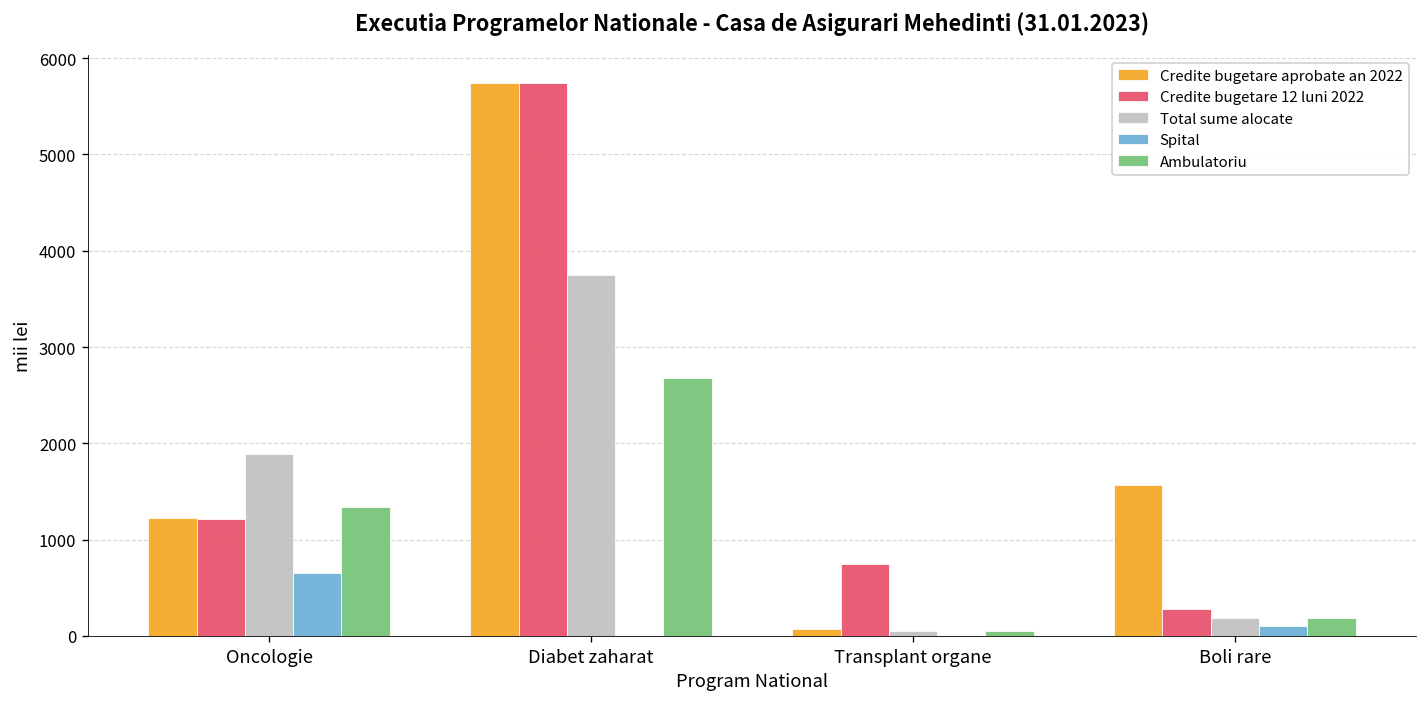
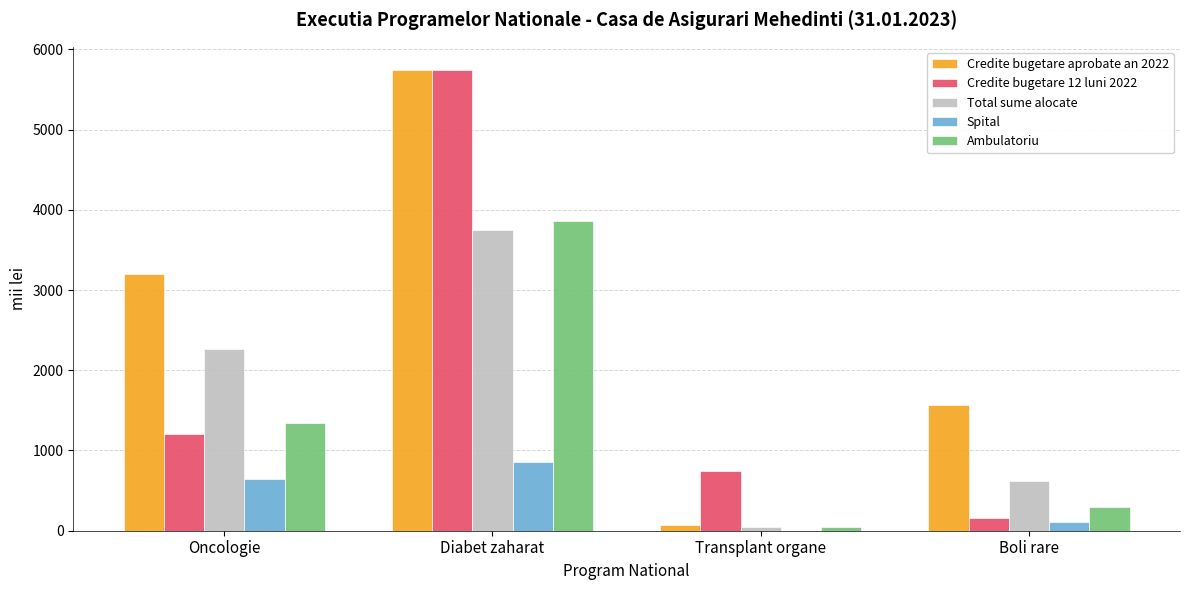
  {
    "Credite bugetare aprobate an 2022": {
-     "Oncologie": 1200,
+     "Oncologie": 3200,
      "Diabet zaharat": 5700,
      "Transplant organe": 100,
      "Boli rare": 1600
    },
    "Credite bugetare 12 luni 2022": {
      "Oncologie": 1200,
      "Diabet zaharat": 5700,
      "Transplant organe": 700,
-     "Boli rare": 300
+     "Boli rare": 200
    },
    "Total sume alocate": {
-     "Oncologie": 1900,
+     "Oncologie": 2300,
      "Diabet zaharat": 3800,
      "Transplant organe": 100,
-     "Boli rare": 200
+     "Boli rare": 600
    },
    "Spital": {
      "Oncologie": 600,
-     "Diabet zaharat": 0,
+     "Diabet zaharat": 900,
      "Transplant organe": 0,
      "Boli rare": 100
    },
    "Ambulatoriu": {
      "Oncologie": 1300,
-     "Diabet zaharat": 2700,
+     "Diabet zaharat": 3900,
      "Transplant organe": 100,
-     "Boli rare": 200
+     "Boli rare": 300
    }
  }
